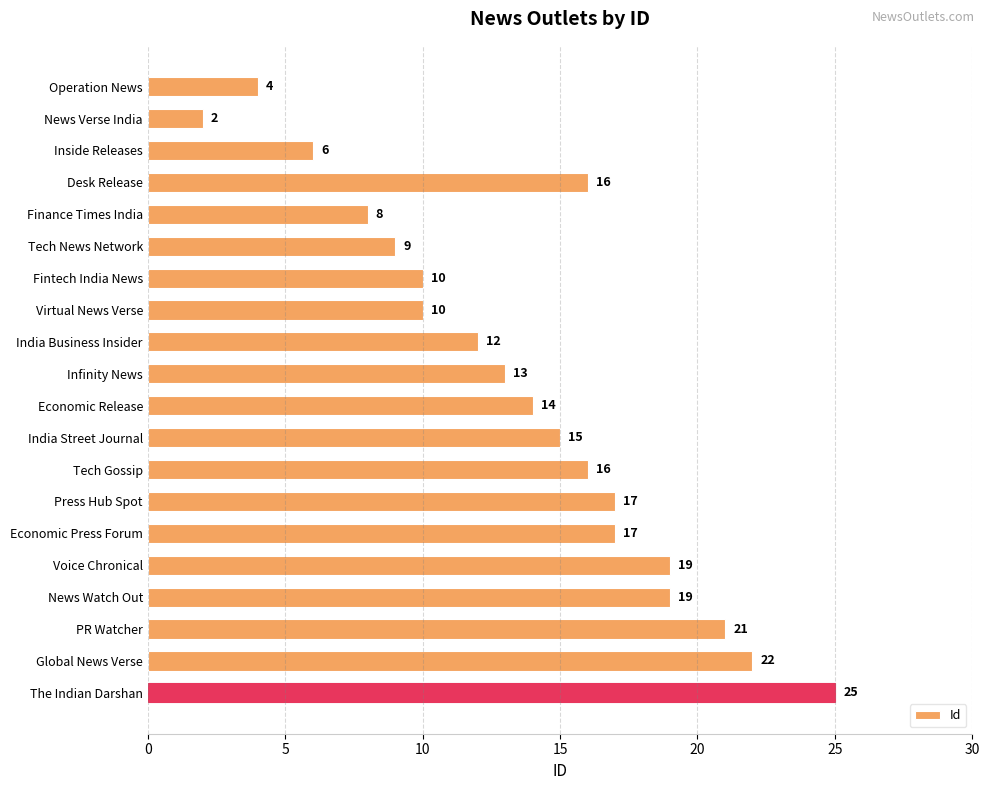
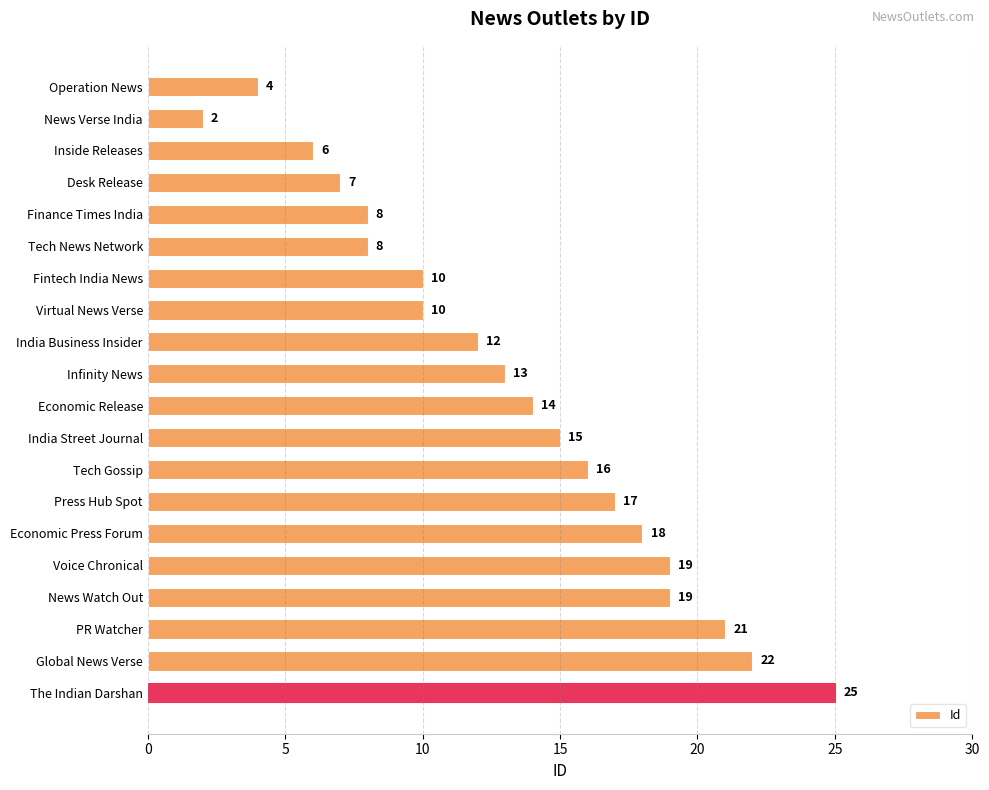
  {
    "Operation News": 4,
    "News Verse India": 2,
    "Inside Releases": 6,
-   "Desk Release": 16,
+   "Desk Release": 7,
    "Finance Times India": 8,
-   "Tech News Network": 9,
+   "Tech News Network": 8,
    "Fintech India News": 10,
    "Virtual News Verse": 10,
    "India Business Insider": 12,
    "Infinity News": 13,
    "Economic Release": 14,
    "India Street Journal": 15,
    "Tech Gossip": 16,
    "Press Hub Spot": 17,
-   "Economic Press Forum": 17,
+   "Economic Press Forum": 18,
    "Voice Chronical": 19,
    "News Watch Out": 19,
    "PR Watcher": 21,
    "Global News Verse": 22,
    "The Indian Darshan": 25
  }
